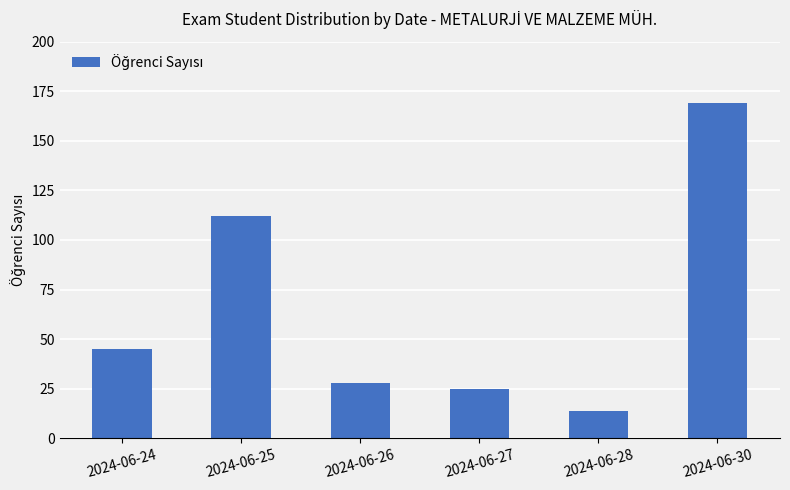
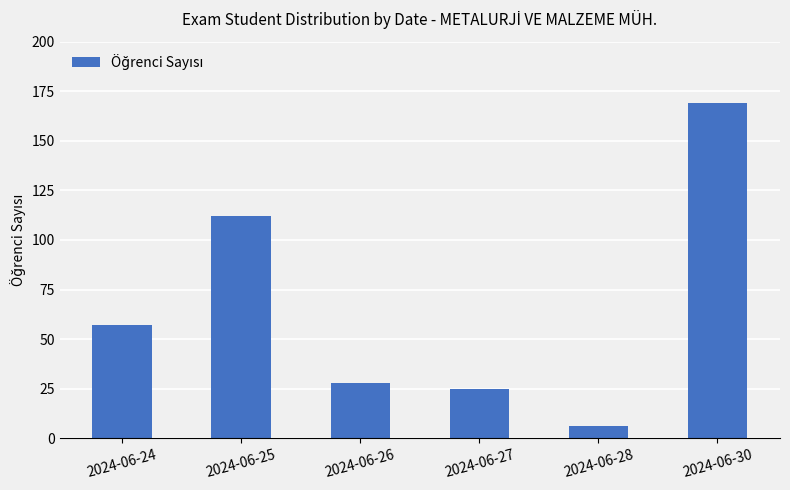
  {
-   "2024-06-24": 45,
+   "2024-06-24": 57,
    "2024-06-25": 112,
    "2024-06-26": 28,
    "2024-06-27": 25,
-   "2024-06-28": 14,
+   "2024-06-28": 6,
    "2024-06-30": 169
  }
